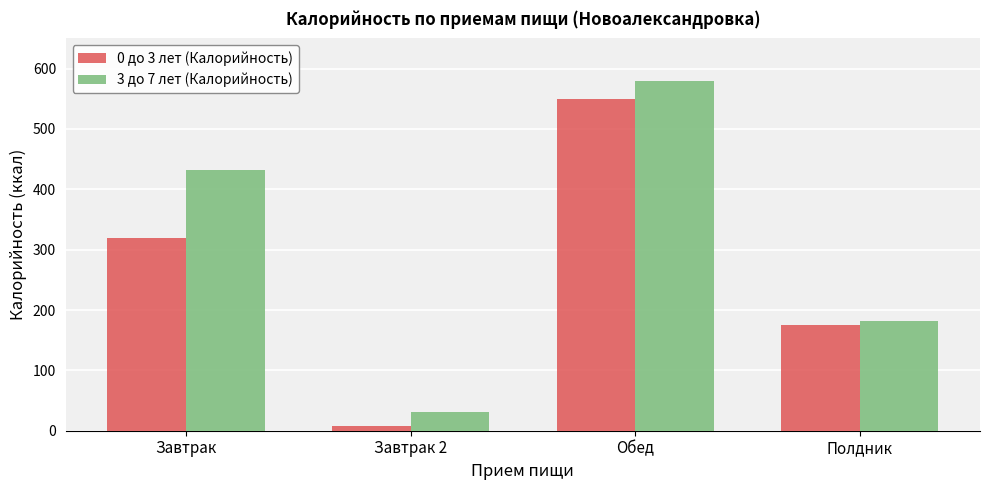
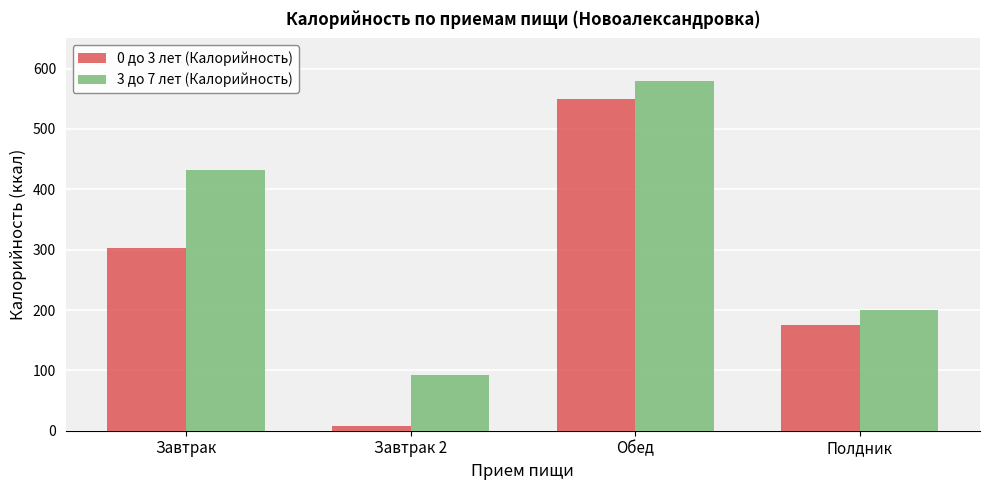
  {
    "0 до 3 лет (Калорийность)": {
-     "Завтрак": 320,
+     "Завтрак": 300,
      "Завтрак 2": 10,
      "Обед": 550,
      "Полдник": 170
    },
    "3 до 7 лет (Калорийность)": {
      "Завтрак": 430,
-     "Завтрак 2": 30,
+     "Завтрак 2": 90,
      "Обед": 580,
-     "Полдник": 180
+     "Полдник": 200
    }
  }
